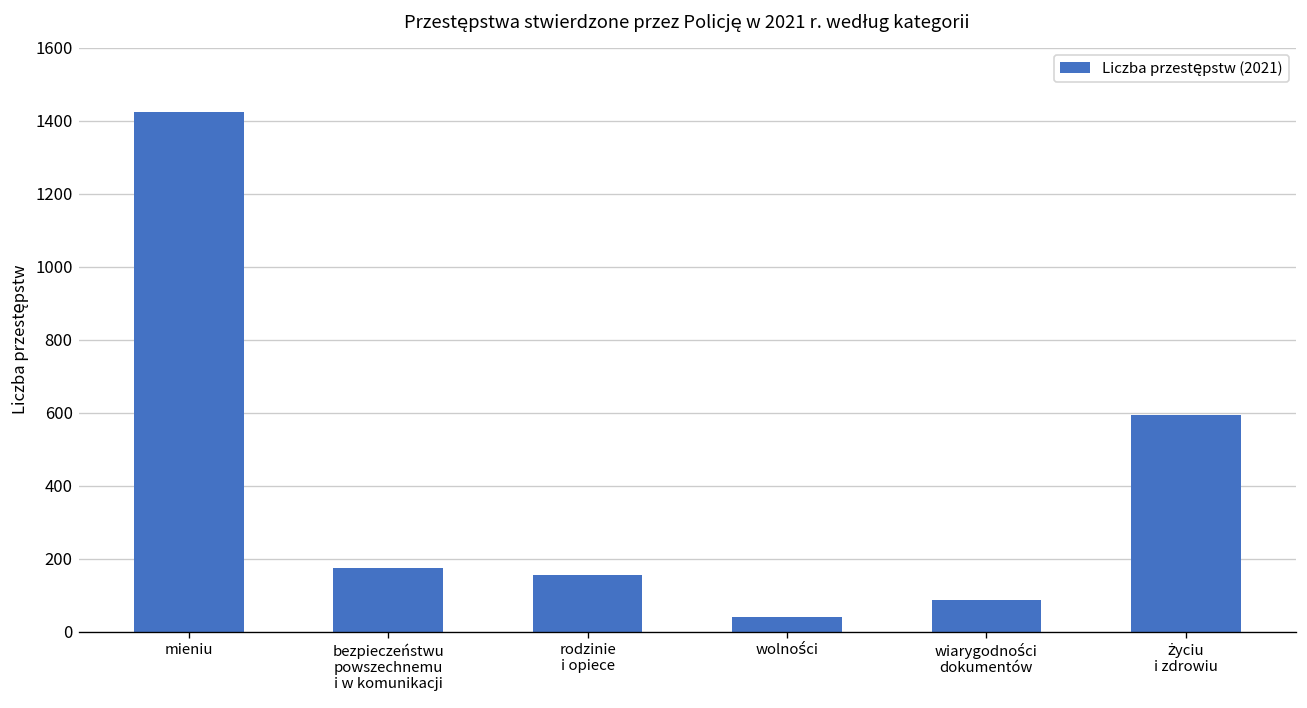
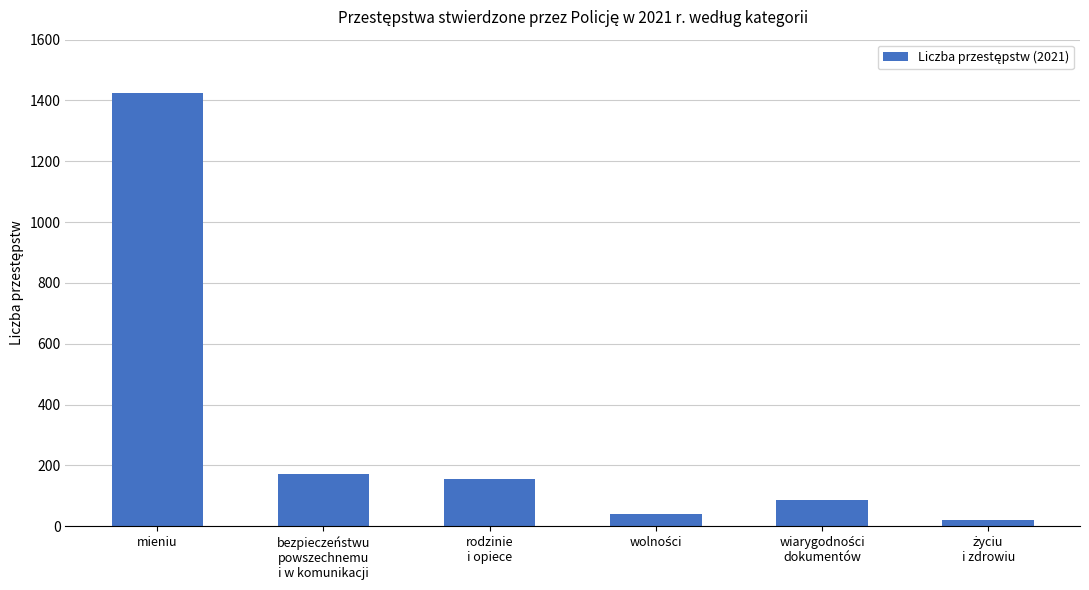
  {
    "mieniu": 1420,
    "bezpieczeństwu powszechnemu i w komunikacji": 170,
    "rodzinie i opiece": 150,
    "wolności": 40,
    "wiarygodności dokumentów": 90,
-   "życiu i zdrowiu": 590
+   "życiu i zdrowiu": 20
  }
